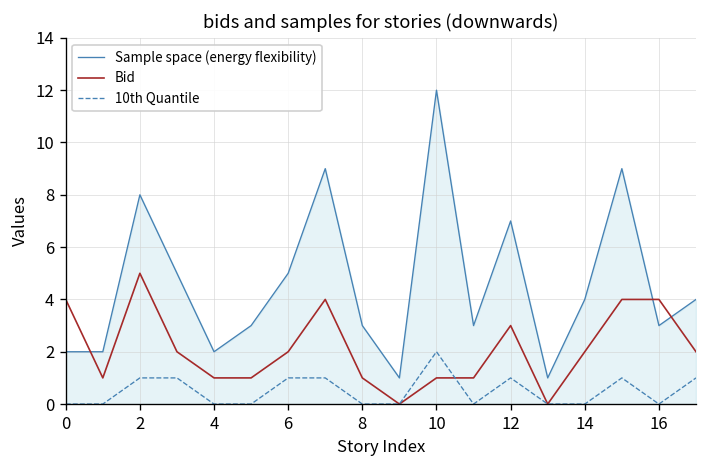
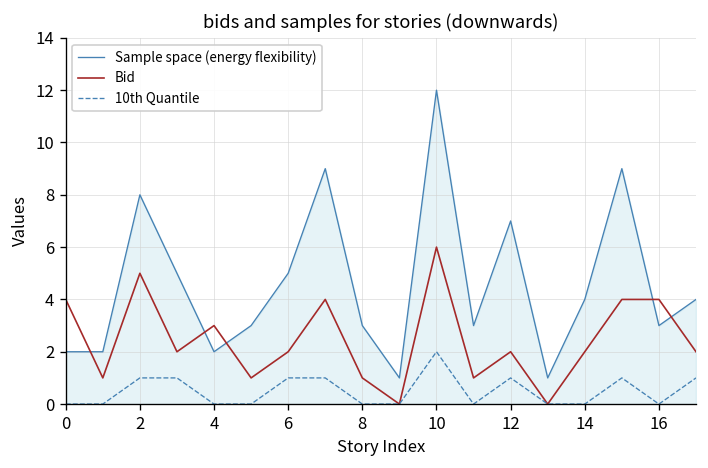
  {
    "Bid": {
      "0": 4,
      "2": 5,
-     "4": 1,
+     "4": 3,
      "6": 2,
      "8": 1,
-     "10": 1,
-     "12": 3,
+     "10": 6,
+     "12": 2,
      "14": 2,
      "16": 4
    }
  }
